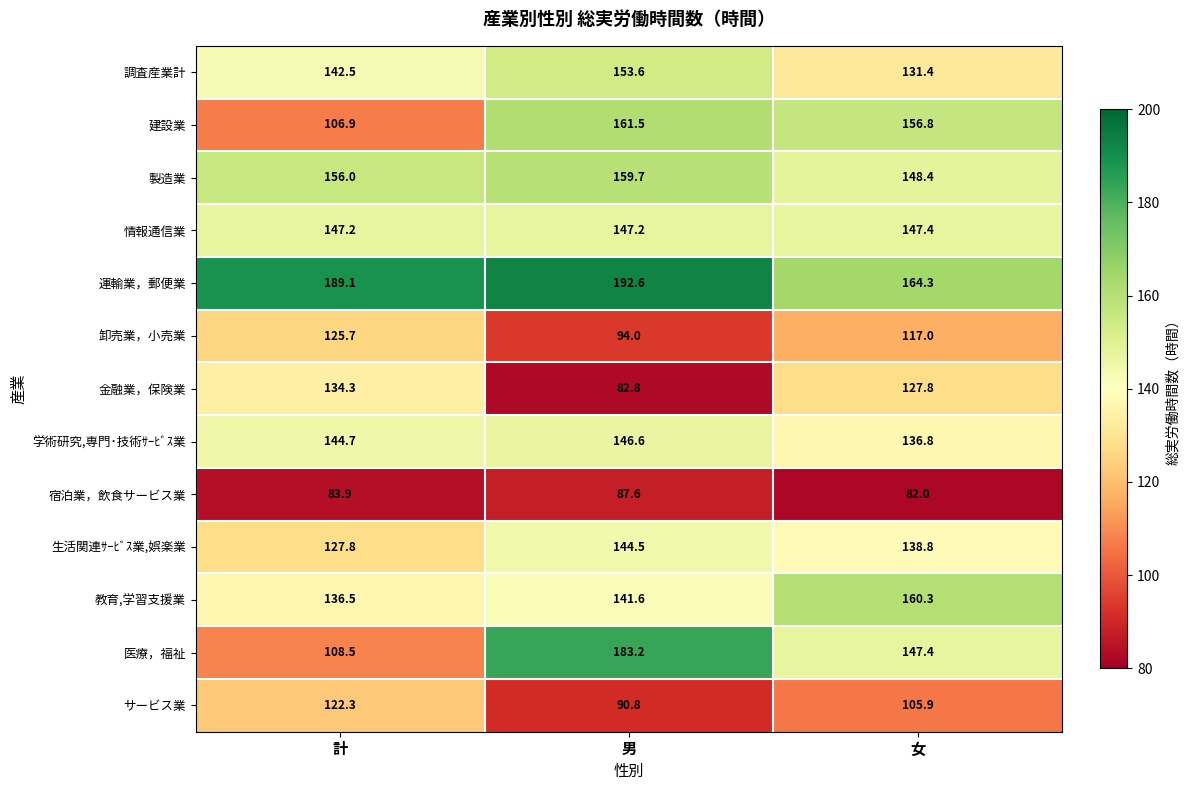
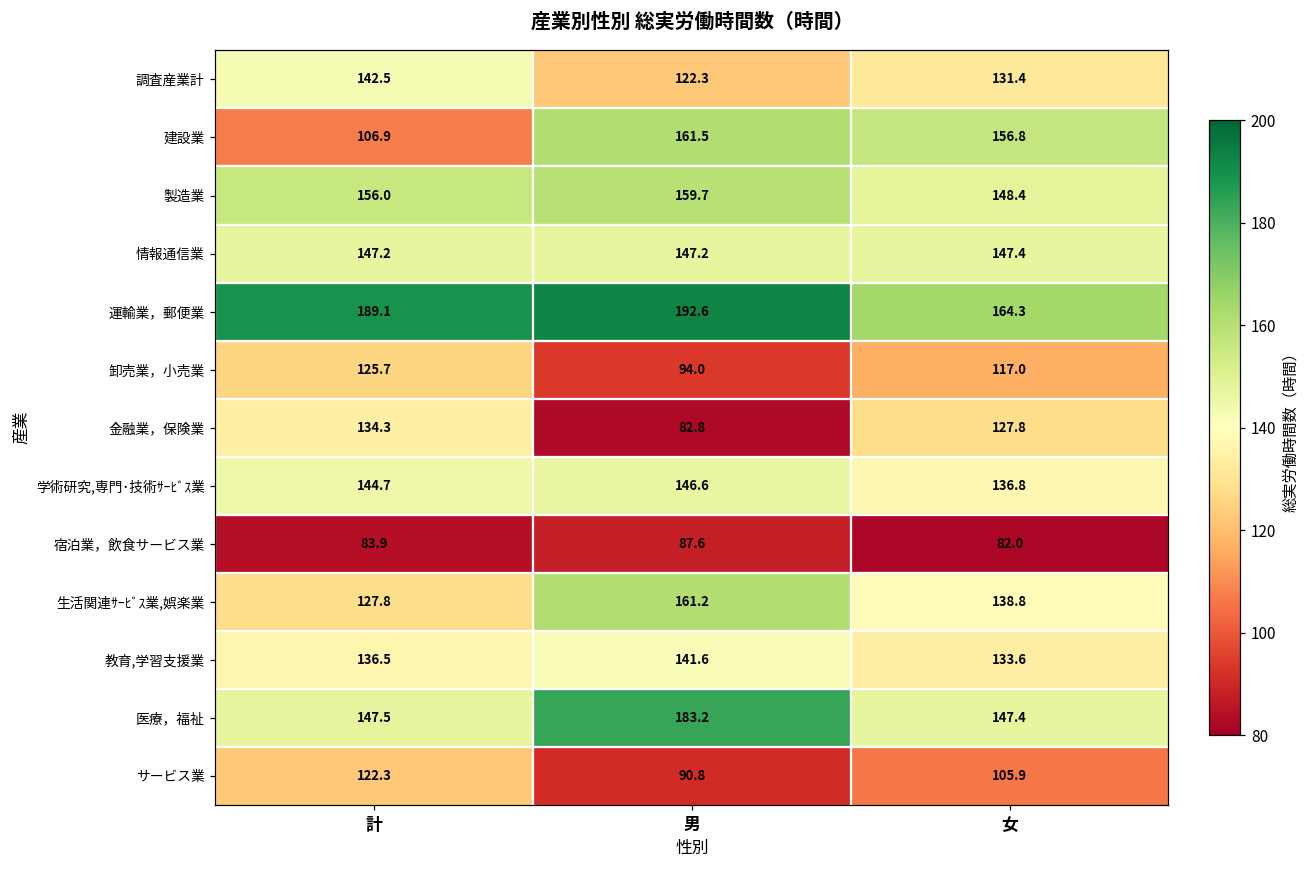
  {
    "調査産業計": {
      "計": 142.5,
-     "男": 153.6,
+     "男": 122.3,
      "女": 131.4
    },
    "建設業": {
      "計": 106.9,
      "男": 161.5,
      "女": 156.8
    },
    "製造業": {
      "計": 156.0,
      "男": 159.7,
      "女": 148.4
    },
    "情報通信業": {
      "計": 147.2,
      "男": 147.2,
      "女": 147.4
    },
    "運輸業，郵便業": {
      "計": 189.1,
      "男": 192.6,
      "女": 164.3
    },
    "卸売業，小売業": {
      "計": 125.7,
      "男": 94.0,
      "女": 117.0
    },
    "金融業，保険業": {
      "計": 134.3,
      "男": 82.8,
      "女": 127.8
    },
    "学術研究,専門･技術ｻｰﾋﾞｽ業": {
      "計": 144.7,
      "男": 146.6,
      "女": 136.8
    },
    "宿泊業，飲食サービス業": {
      "計": 83.9,
      "男": 87.6,
      "女": 82.0
    },
    "生活関連ｻｰﾋﾞｽ業,娯楽業": {
      "計": 127.8,
-     "男": 144.5,
+     "男": 161.2,
      "女": 138.8
    },
    "教育,学習支援業": {
      "計": 136.5,
      "男": 141.6,
-     "女": 160.3
+     "女": 133.6
    },
    "医療，福祉": {
-     "計": 108.5,
+     "計": 147.5,
      "男": 183.2,
      "女": 147.4
    },
    "サービス業": {
      "計": 122.3,
      "男": 90.8,
      "女": 105.9
    }
  }
